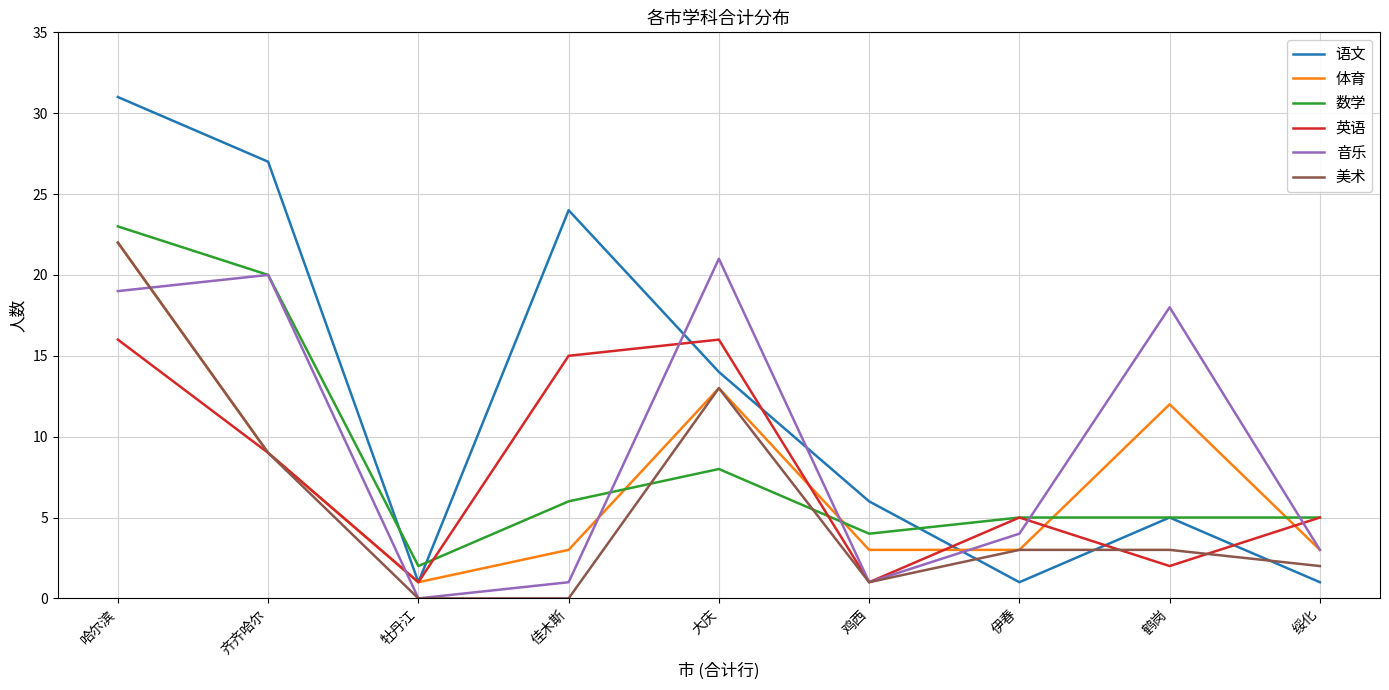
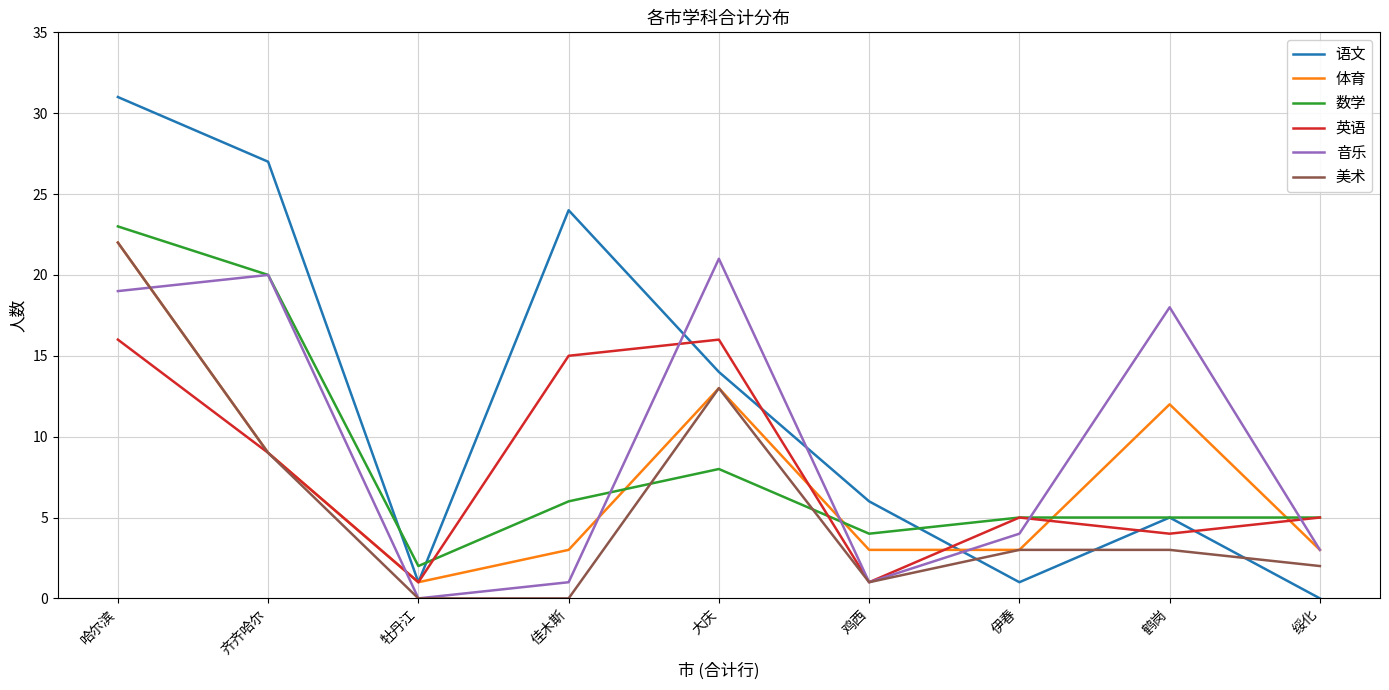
  {
    "语文": {
      "哈尔滨": 31,
      "齐齐哈尔": 27,
      "佳木斯": 24,
      "大庆": 14,
      "鸡西": 6,
      "伊春": 1,
-     "绥化": 1
+     "绥化": 0
    },
    "体育": {
      "佳木斯": 3,
      "鸡西": 3,
      "鹤岗": 12
    },
    "数学": {
      "哈尔滨": 23,
      "牡丹江": 2,
      "佳木斯": 6,
      "大庆": 8,
      "鸡西": 4
    },
    "英语": {
      "哈尔滨": 16,
      "佳木斯": 15,
      "大庆": 16,
-     "鹤岗": 2
+     "鹤岗": 4
    },
    "音乐": {
      "哈尔滨": 19,
      "佳木斯": 1,
      "大庆": 21,
      "伊春": 4,
      "鹤岗": 18
    },
    "美术": {
      "佳木斯": 0,
      "鹤岗": 3,
      "绥化": 2
    }
  }
